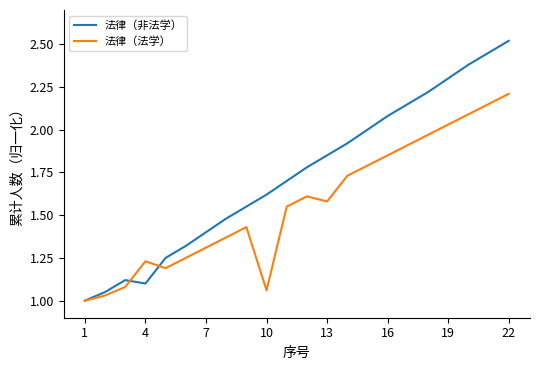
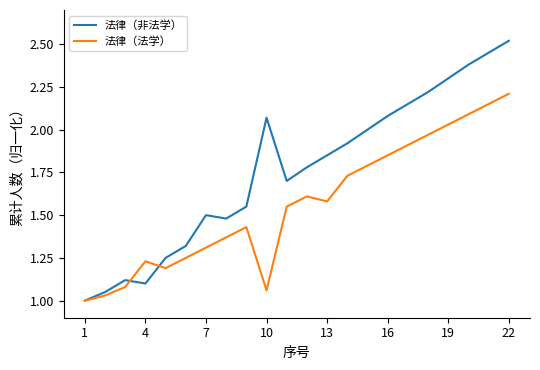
  {
    "法律（非法学）": {
      "4": 1.10,
-     "7": 1.4,
-     "10": 1.62,
+     "7": 1.5,
+     "10": 2.07,
      "13": 1.85,
      "16": 2.08,
      "19": 2.30,
      "22": 2.52
    },
    "法律（法学）": {
      "4": 1.23,
      "7": 1.31,
      "10": 1.06,
      "13": 1.58,
      "16": 1.85,
      "19": 2.03,
      "22": 2.21
    }
  }
